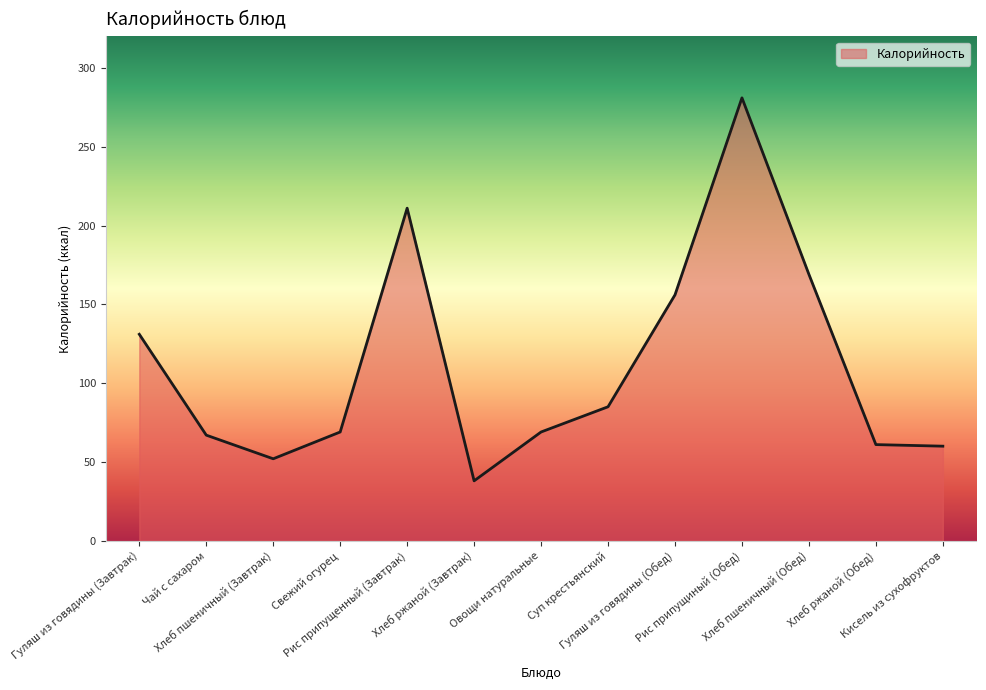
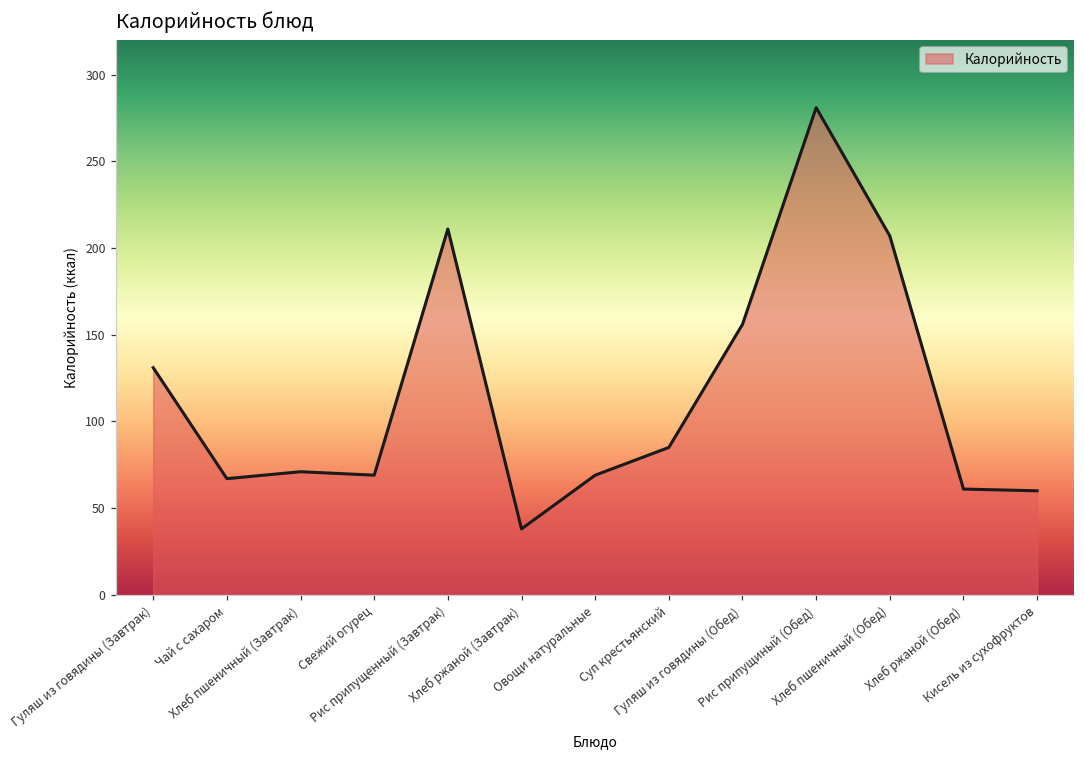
  {
    "Гуляш из говядины (Завтрак)": 131,
    "Чай с сахаром": 67,
-   "Хлеб пшеничный (Завтрак)": 52,
+   "Хлеб пшеничный (Завтрак)": 71,
    "Свежий огурец": 69,
    "Рис припущенный (Завтрак)": 211,
    "Хлеб ржаной (Завтрак)": 38,
    "Овощи натуральные": 69,
    "Суп крестьянский": 85,
    "Гуляш из говядины (Обед)": 156,
    "Рис припущиный (Обед)": 281,
-   "Хлеб пшеничный (Обед)": 169,
+   "Хлеб пшеничный (Обед)": 207,
    "Хлеб ржаной (Обед)": 61,
    "Кисель из сухофруктов": 60
  }
